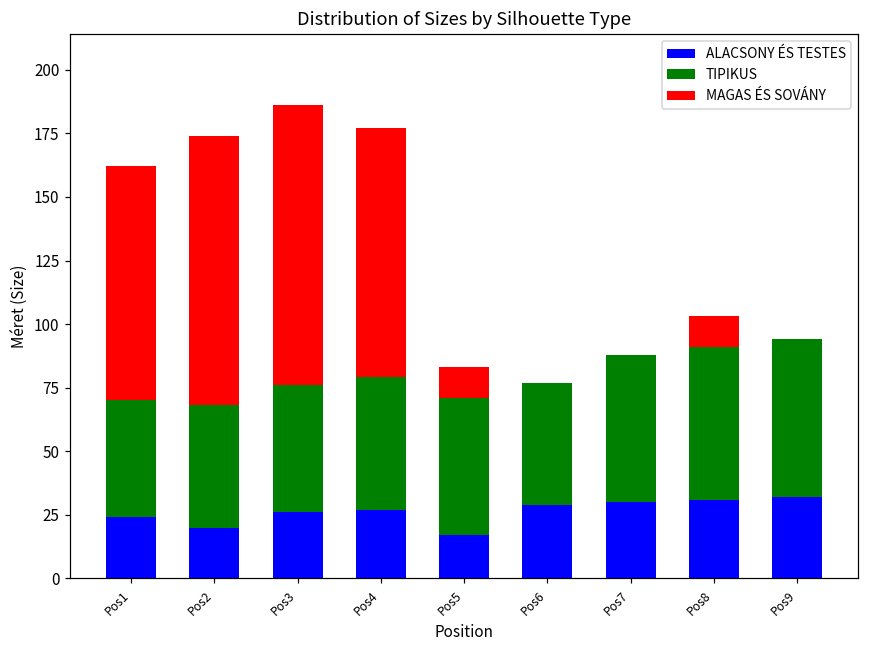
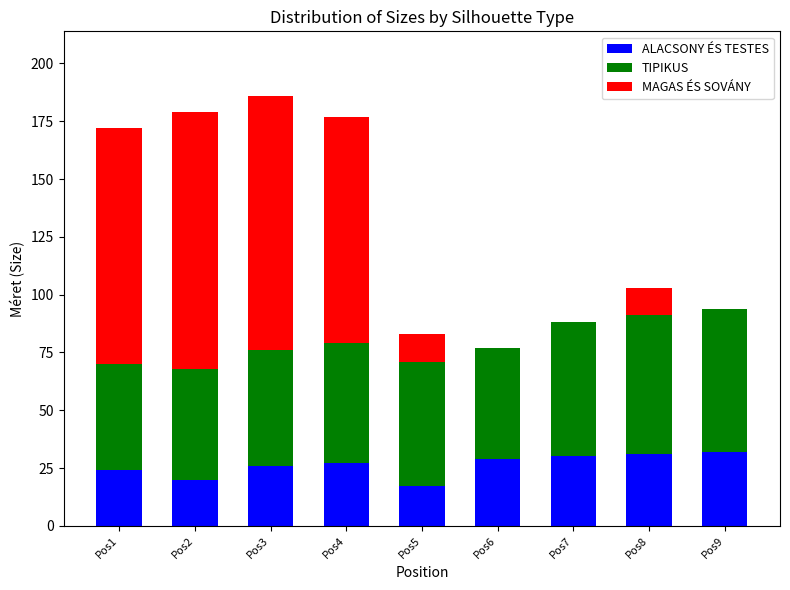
  {
    "ALACSONY ÉS TESTES": {
      "Pos1": 24,
      "Pos2": 20,
      "Pos3": 26,
      "Pos4": 27,
      "Pos5": 17,
      "Pos6": 29,
      "Pos7": 30,
      "Pos8": 31,
      "Pos9": 32
    },
    "TIPIKUS": {
      "Pos1": 46,
      "Pos2": 48,
      "Pos3": 50,
      "Pos4": 52,
      "Pos5": 54,
      "Pos6": 48,
      "Pos7": 58,
      "Pos8": 60,
      "Pos9": 62
    },
    "MAGAS ÉS SOVÁNY": {
-     "Pos1": 92,
-     "Pos2": 106,
+     "Pos1": 102,
+     "Pos2": 111,
      "Pos3": 110,
      "Pos4": 98,
      "Pos5": 12,
      "Pos6": 0,
      "Pos7": 0,
      "Pos8": 12,
      "Pos9": 0
    }
  }
